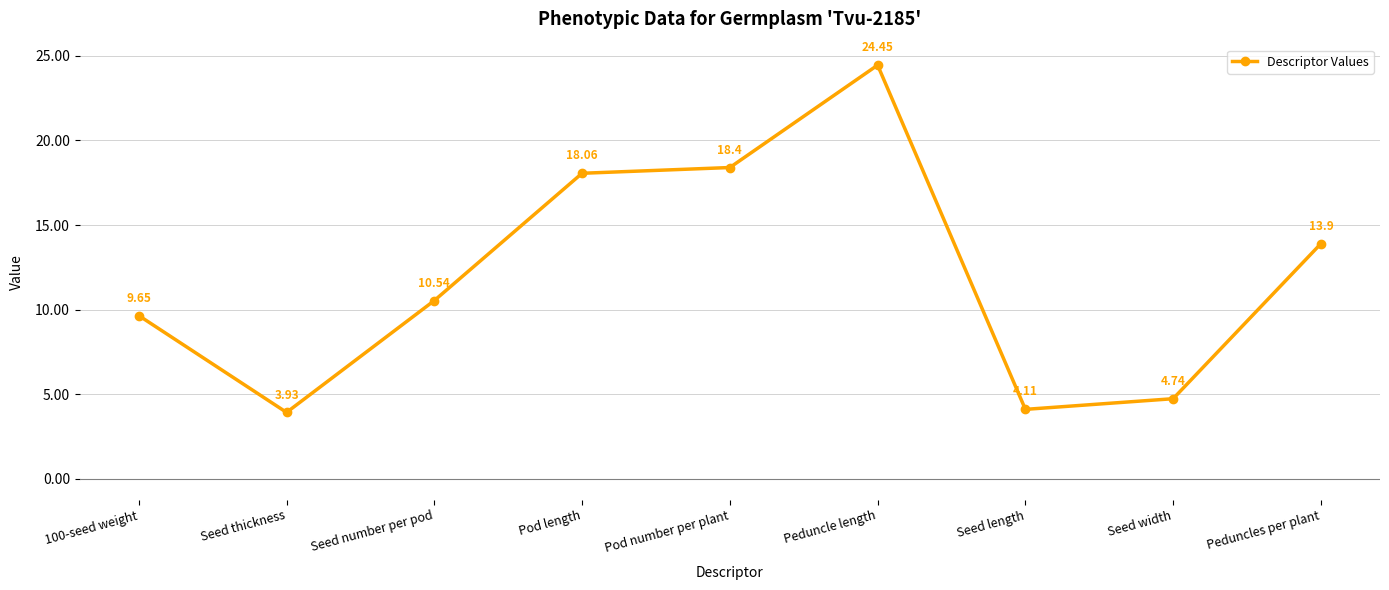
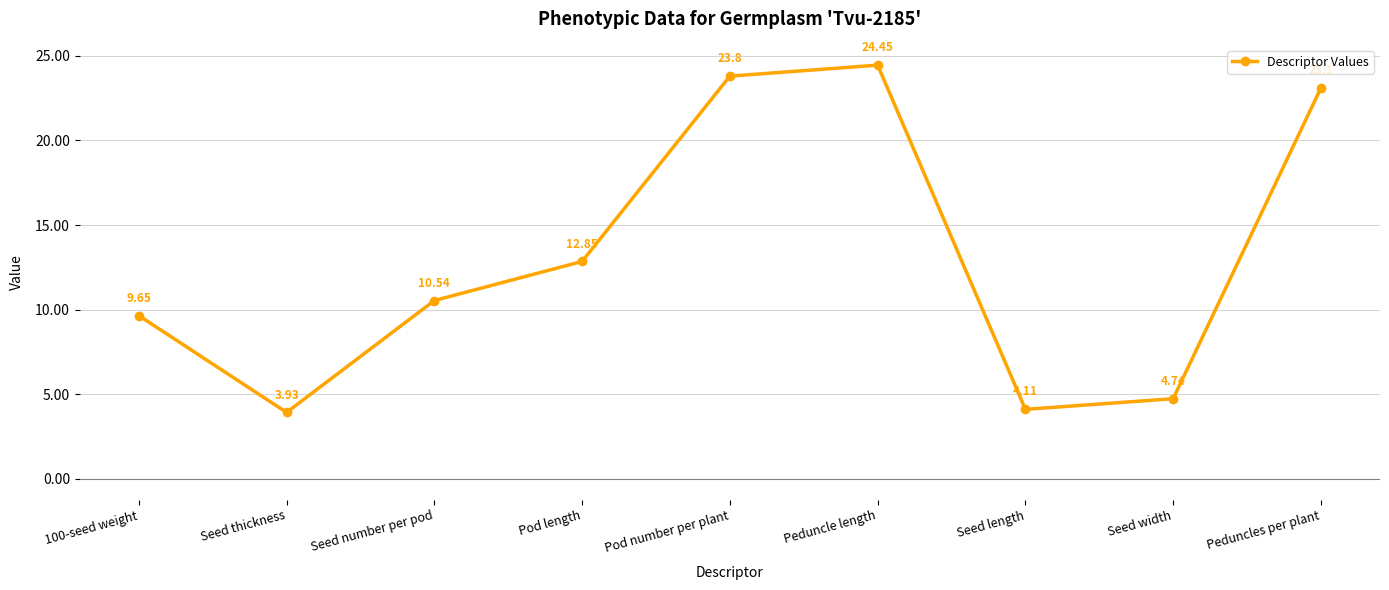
  {
    "100-seed weight": 9.65,
    "Seed thickness": 3.93,
    "Seed number per pod": 10.54,
-   "Pod length": 18.06,
-   "Pod number per plant": 18.4,
+   "Pod length": 12.85,
+   "Pod number per plant": 23.8,
    "Peduncle length": 24.45,
    "Seed length": 4.11,
    "Seed width": 4.74,
-   "Peduncles per plant": 13.9
+   "Peduncles per plant": 23.1
  }
